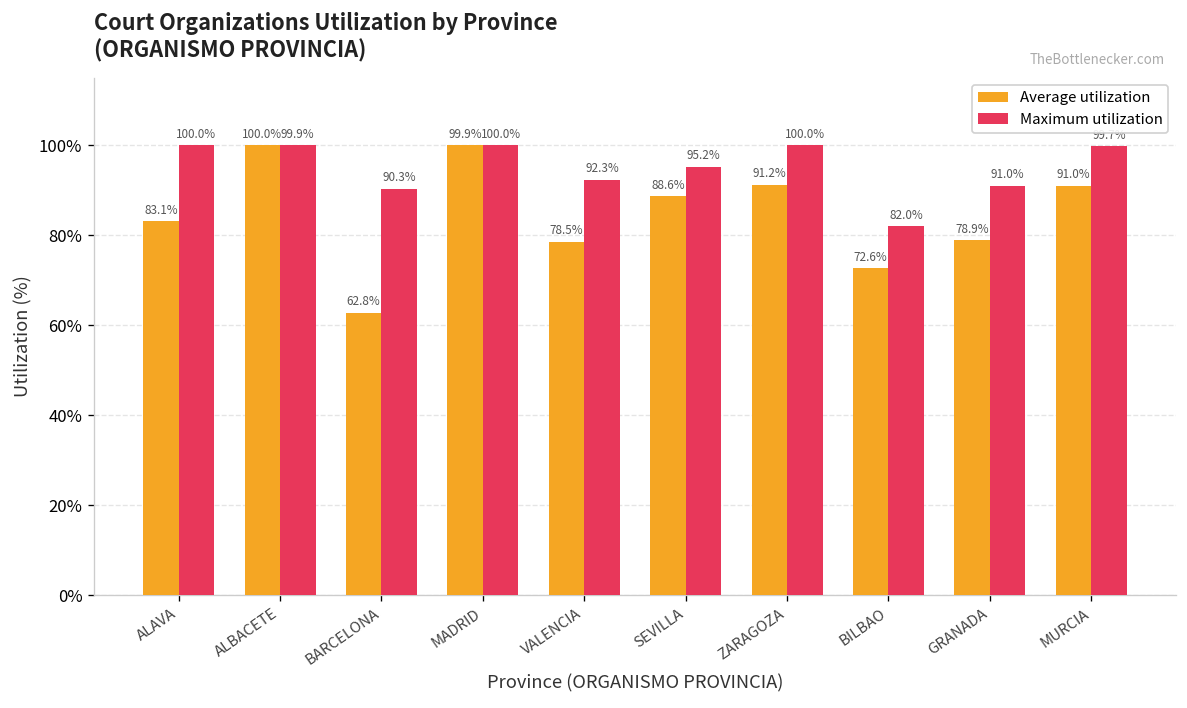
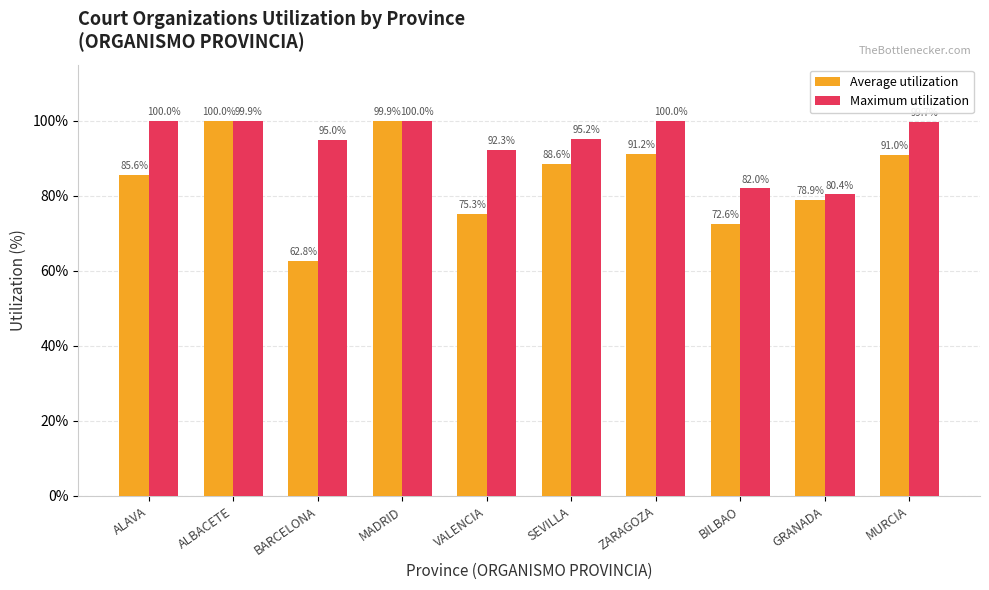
  {
    "Average utilization": {
-     "ALAVA": "83.1%",
+     "ALAVA": "85.6%",
      "ALBACETE": "100.0%",
      "BARCELONA": "62.8%",
      "MADRID": "99.9%",
-     "VALENCIA": "78.5%",
+     "VALENCIA": "75.3%",
      "SEVILLA": "88.6%",
      "ZARAGOZA": "91.2%",
      "BILBAO": "72.6%",
      "GRANADA": "78.9%",
      "MURCIA": "91.0%"
    },
    "Maximum utilization": {
      "ALAVA": "100.0%",
      "ALBACETE": "99.9%",
-     "BARCELONA": "90.3%",
+     "BARCELONA": "95.0%",
      "MADRID": "100.0%",
      "VALENCIA": "92.3%",
      "SEVILLA": "95.2%",
      "ZARAGOZA": "100.0%",
      "BILBAO": "82.0%",
-     "GRANADA": "91.0%"
+     "GRANADA": "80.4%"
    }
  }
